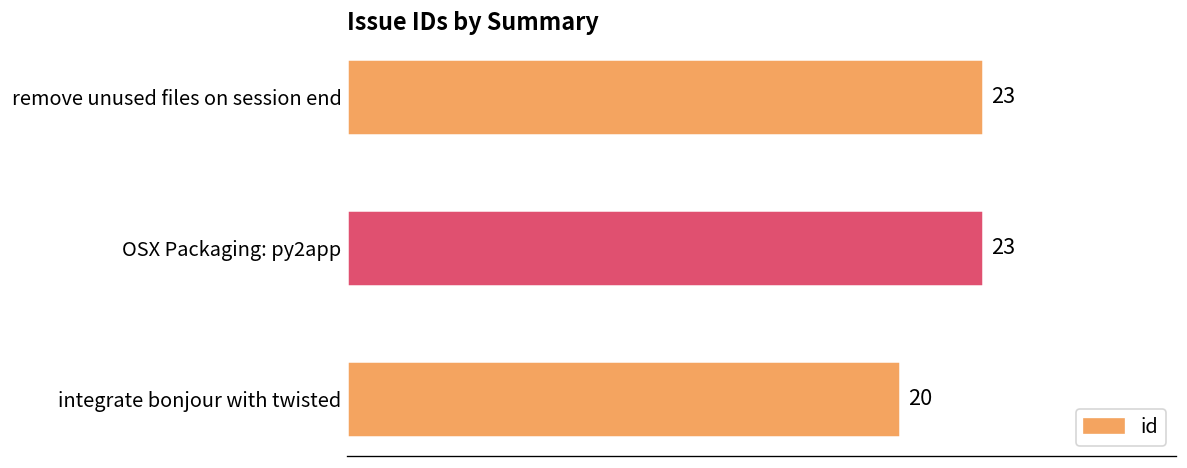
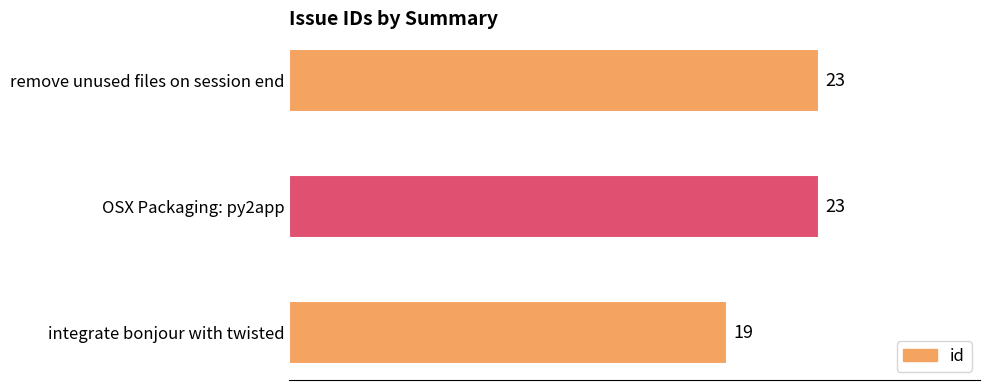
  {
    "remove unused files on session end": 23,
    "OSX Packaging: py2app": 23,
-   "integrate bonjour with twisted": 20
+   "integrate bonjour with twisted": 19
  }
